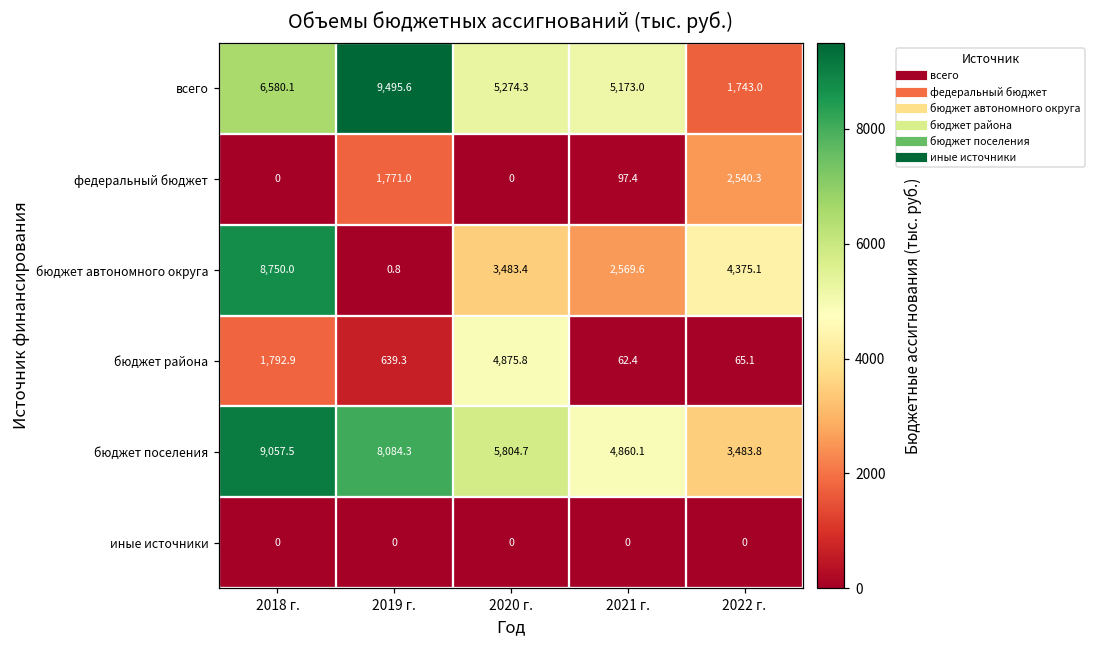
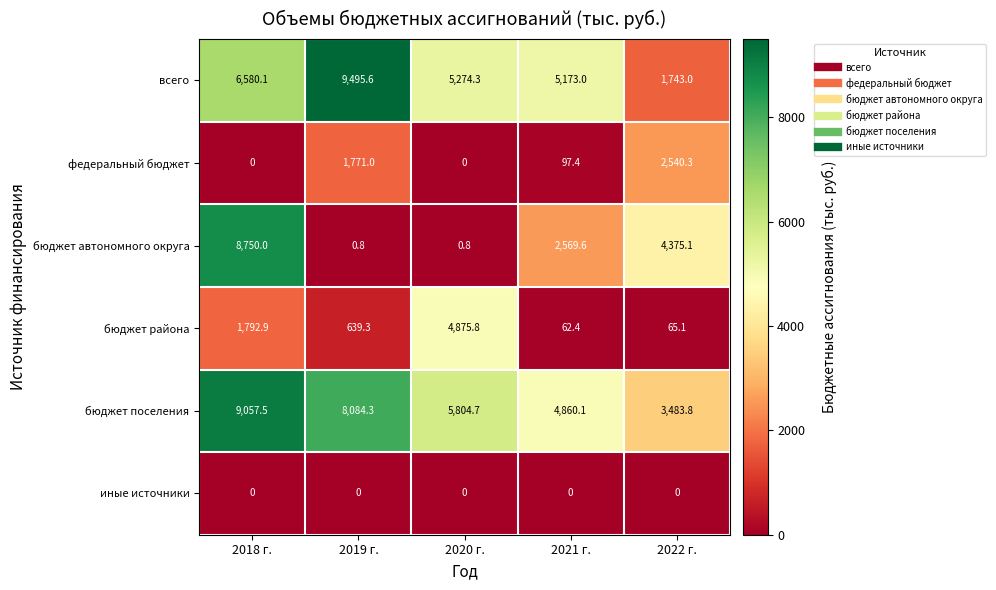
  {
    "всего": {
      "2018 г.": "6,580.1",
      "2019 г.": "9,495.6",
      "2020 г.": "5,274.3",
      "2021 г.": "5,173.0",
      "2022 г.": "1,743.0"
    },
    "федеральный бюджет": {
      "2018 г.": "0",
      "2019 г.": "1,771.0",
      "2020 г.": "0",
      "2021 г.": "97.4",
      "2022 г.": "2,540.3"
    },
    "бюджет автономного округа": {
      "2018 г.": "8,750.0",
      "2019 г.": "0.8",
-     "2020 г.": "3,483.4",
+     "2020 г.": "0.8",
      "2021 г.": "2,569.6",
      "2022 г.": "4,375.1"
    },
    "бюджет района": {
      "2018 г.": "1,792.9",
      "2019 г.": "639.3",
      "2020 г.": "4,875.8",
      "2021 г.": "62.4",
      "2022 г.": "65.1"
    },
    "бюджет поселения": {
      "2018 г.": "9,057.5",
      "2019 г.": "8,084.3",
      "2020 г.": "5,804.7",
      "2021 г.": "4,860.1",
      "2022 г.": "3,483.8"
    },
    "иные источники": {
      "2018 г.": "0",
      "2019 г.": "0",
      "2020 г.": "0",
      "2021 г.": "0",
      "2022 г.": "0"
    }
  }
